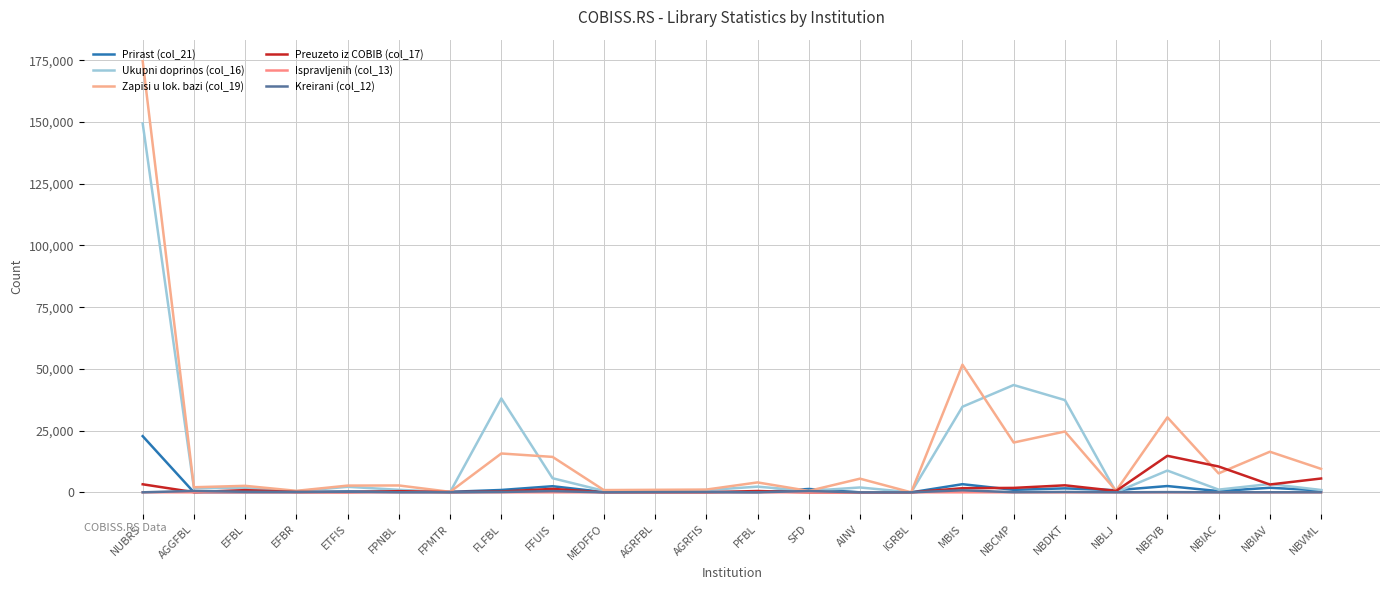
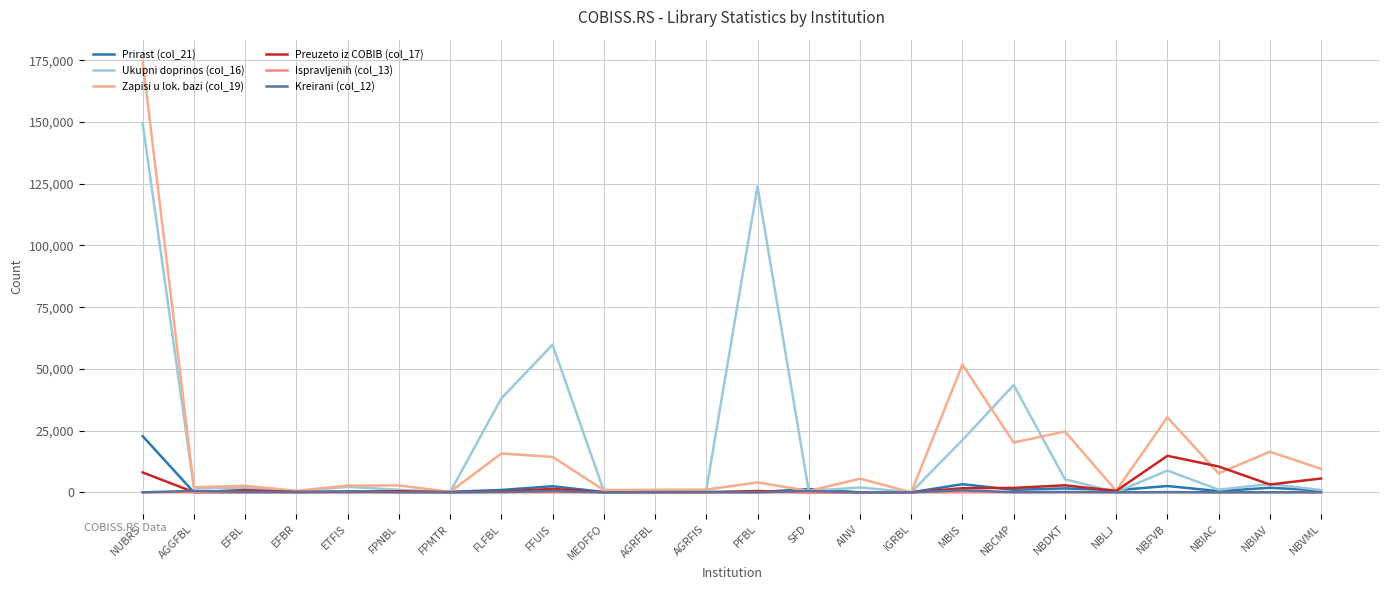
  {
    "Ukupni doprinos (col_16)": {
      "NUBRS": "149,000",
      "FLFBL": "38,000",
-     "FFUIS": "6,000",
-     "PFBL": "2,000",
+     "FFUIS": "60,000",
+     "PFBL": "124,000",
      "AINV": "2,000",
-     "MBIS": "35,000",
+     "MBIS": "21,000",
      "NBCMP": "43,000",
-     "NBDKT": "37,000",
+     "NBDKT": "5,000",
      "NBFVB": "9,000"
    },
    "Preuzeto iz COBIB (col_17)": {
-     "NUBRS": "3,000",
+     "NUBRS": "8,000",
      "NBDKT": "3,000",
      "NBFVB": "15,000",
      "NBIAC": "10,000",
      "NBVML": "6,000"
    }
  }
